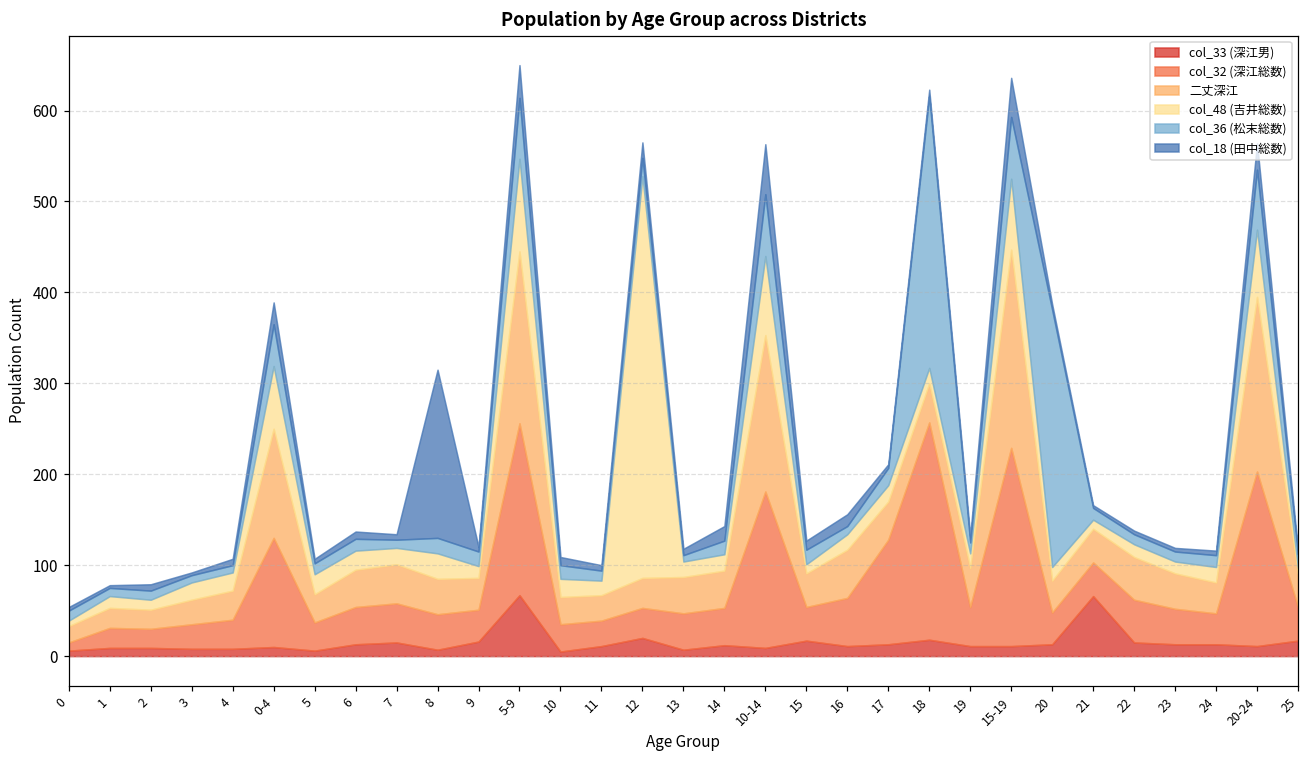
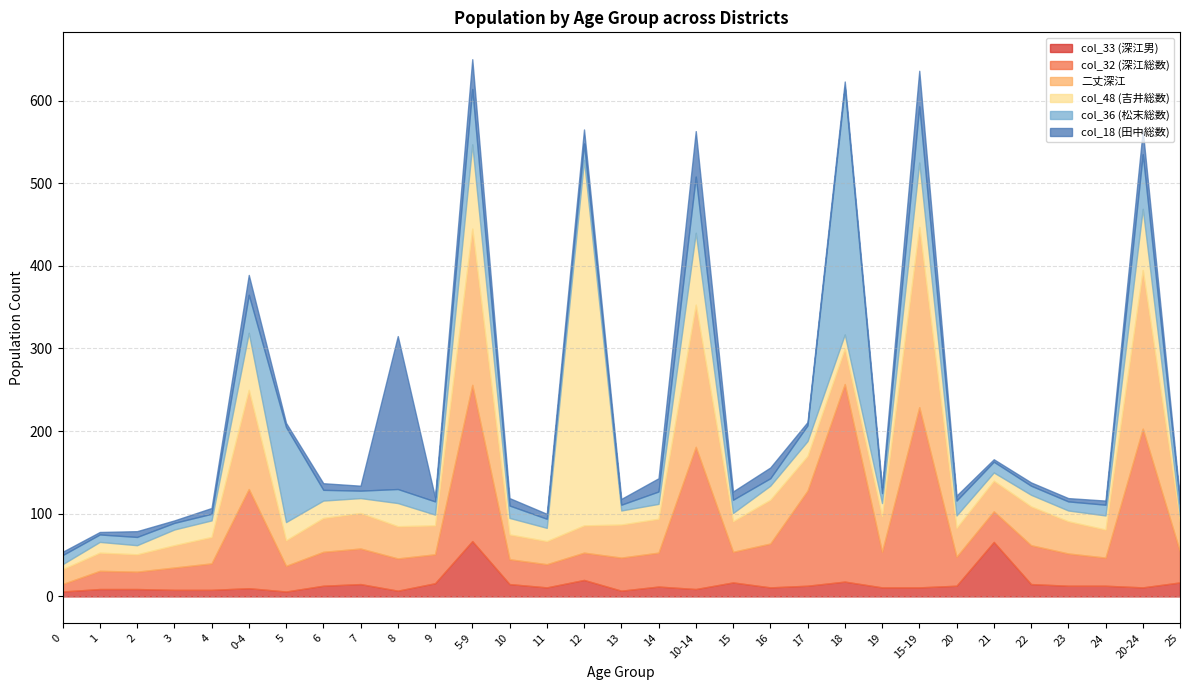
  {
    "col_33 (深江男)": {
      "0": 10,
      "1": 10,
      "2": 10,
      "3": 10,
      "4": 10,
      "0-4": 10,
      "5": 10,
      "6": 10,
      "7": 20,
      "8": 10,
      "9": 20,
      "5-9": 70,
-     "10": 10,
+     "10": 20,
      "11": 10,
      "12": 20,
      "13": 10,
      "14": 10,
      "10-14": 10,
      "15": 20,
      "16": 10,
      "17": 10,
      "18": 20,
      "19": 10,
      "15-19": 10,
      "20": 10,
      "21": 70,
      "22": 20,
      "23": 10,
      "24": 10,
      "20-24": 10,
      "25": 20
    },
    "col_32 (深江総数)": {
      "0": 10,
      "1": 20,
      "2": 20,
      "3": 30,
      "4": 30,
      "0-4": 120,
      "5": 30,
      "6": 40,
      "7": 40,
      "8": 40,
      "9": 40,
      "5-9": 190,
      "10": 30,
      "11": 30,
      "12": 30,
      "13": 40,
      "14": 40,
      "10-14": 170,
      "15": 40,
      "16": 50,
      "17": 120,
      "18": 240,
      "19": 40,
      "15-19": 220,
      "20": 40,
      "21": 40,
      "22": 50,
      "23": 40,
      "24": 30,
      "20-24": 190,
      "25": 40
    },
    "二丈深江": {
      "0": 20,
      "1": 20,
      "2": 20,
      "3": 30,
      "4": 30,
      "0-4": 120,
      "5": 30,
      "6": 40,
      "7": 40,
      "8": 40,
      "9": 40,
      "5-9": 190,
      "10": 30,
      "11": 30,
      "12": 30,
      "13": 40,
      "14": 40,
      "10-14": 170,
      "15": 40,
      "16": 50,
      "17": 40,
      "18": 40,
      "19": 40,
      "15-19": 220,
      "20": 40,
      "21": 40,
      "22": 50,
      "23": 40,
      "24": 30,
      "20-24": 190,
      "25": 40
    },
    "col_48 (吉井総数)": {
      "0": 10,
      "1": 10,
      "2": 10,
      "3": 20,
      "4": 20,
      "0-4": 70,
      "5": 20,
      "6": 20,
      "7": 20,
      "8": 30,
      "9": 10,
      "5-9": 100,
      "10": 20,
      "11": 20,
      "12": 440,
      "13": 20,
      "14": 20,
      "10-14": 90,
      "15": 10,
      "16": 20,
      "17": 20,
      "18": 20,
      "19": 20,
      "15-19": 80,
      "20": 20,
      "21": 10,
      "22": 10,
      "23": 10,
      "24": 20,
      "20-24": 70,
      "25": 10
    },
    "col_36 (松末総数)": {
      "0": 10,
      "2": 10,
      "4": 10,
      "0-4": 50,
-     "5": 10,
+     "5": 120,
      "6": 10,
      "7": 10,
      "8": 20,
      "9": 20,
      "5-9": 70,
      "10": 20,
      "11": 10,
      "12": 20,
      "13": 10,
      "14": 20,
      "10-14": 70,
      "15": 20,
      "16": 10,
      "17": 20,
      "18": 300,
      "19": 10,
      "15-19": 70,
-     "20": 280,
+     "20": 20,
      "22": 10,
      "23": 10,
      "24": 10,
      "20-24": 70,
      "25": 20
    },
    "col_18 (田中総数)": {
      "0": 0,
      "2": 10,
      "4": 10,
      "0-4": 20,
      "5": 10,
      "6": 10,
      "7": 10,
      "8": 190,
      "9": 10,
      "5-9": 40,
      "10": 10,
      "11": 10,
      "12": 20,
      "13": 10,
      "14": 20,
      "10-14": 60,
      "15": 10,
      "16": 10,
      "17": 0,
      "18": 10,
      "19": 10,
      "15-19": 40,
      "20": 10,
      "22": 0,
      "23": 0,
      "24": 10,
      "25": 10
    }
  }
